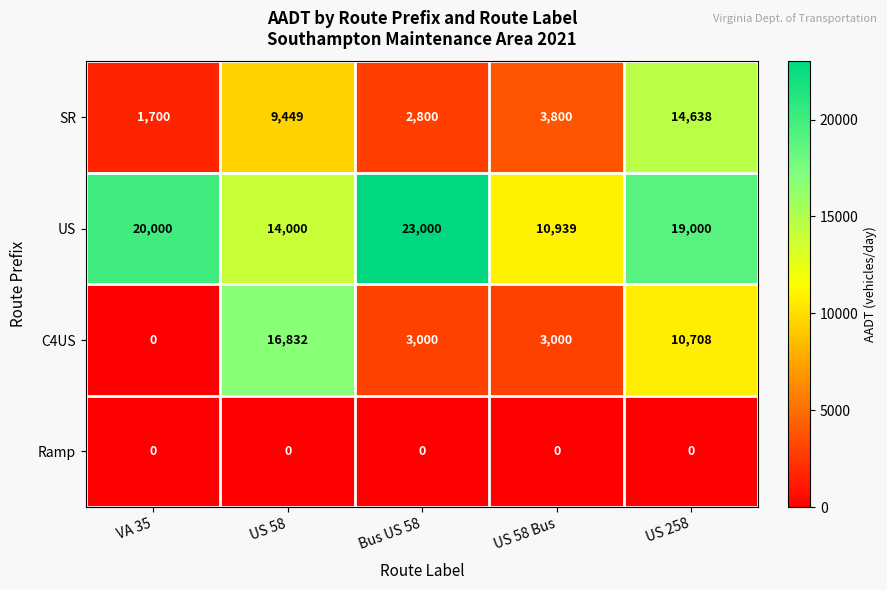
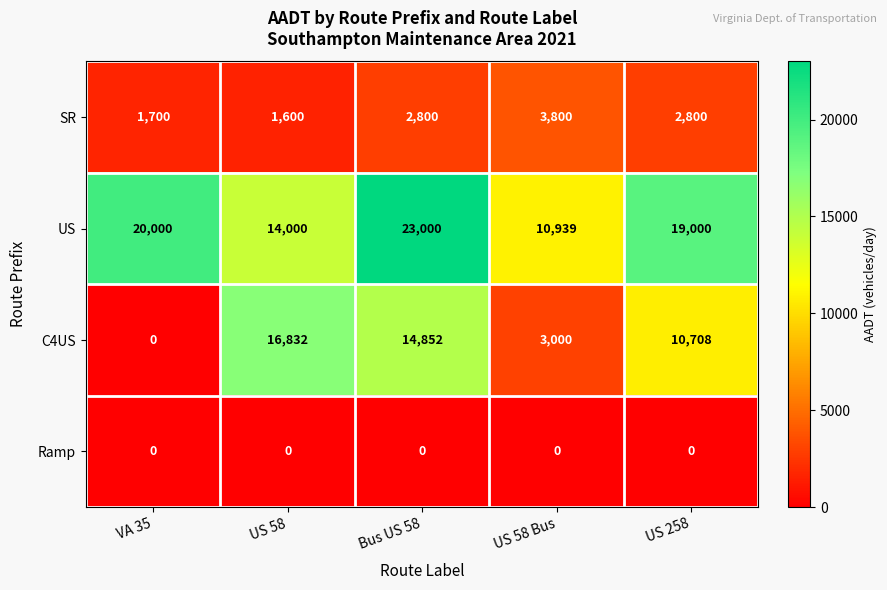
  {
    "SR": {
      "VA 35": "1,700",
-     "US 58": "9,449",
+     "US 58": "1,600",
      "Bus US 58": "2,800",
      "US 58 Bus": "3,800",
-     "US 258": "14,638"
+     "US 258": "2,800"
    },
    "US": {
      "VA 35": "20,000",
      "US 58": "14,000",
      "Bus US 58": "23,000",
      "US 58 Bus": "10,939",
      "US 258": "19,000"
    },
    "C4US": {
      "VA 35": "0",
      "US 58": "16,832",
-     "Bus US 58": "3,000",
+     "Bus US 58": "14,852",
      "US 58 Bus": "3,000",
      "US 258": "10,708"
    },
    "Ramp": {
      "VA 35": "0",
      "US 58": "0",
      "Bus US 58": "0",
      "US 58 Bus": "0",
      "US 258": "0"
    }
  }
